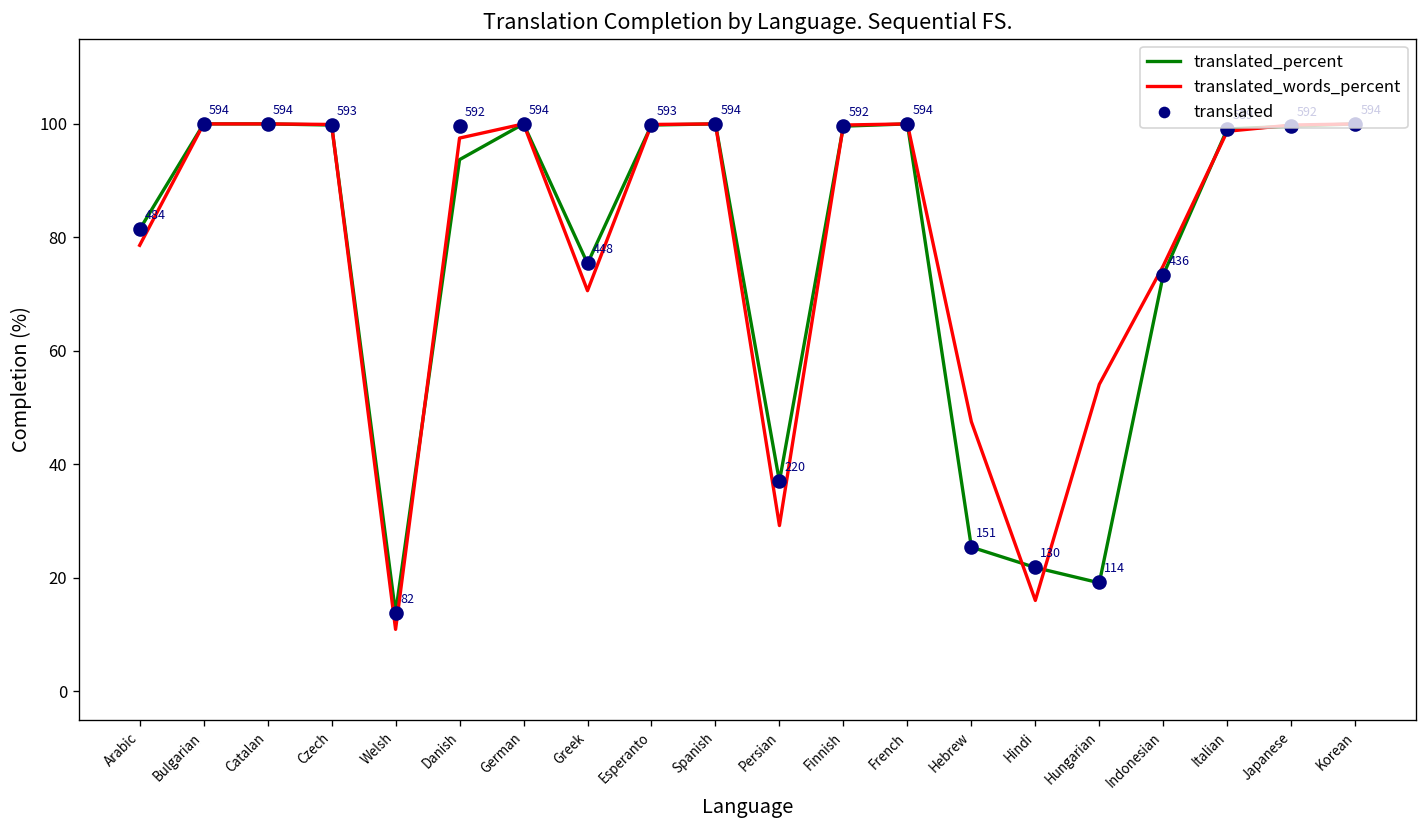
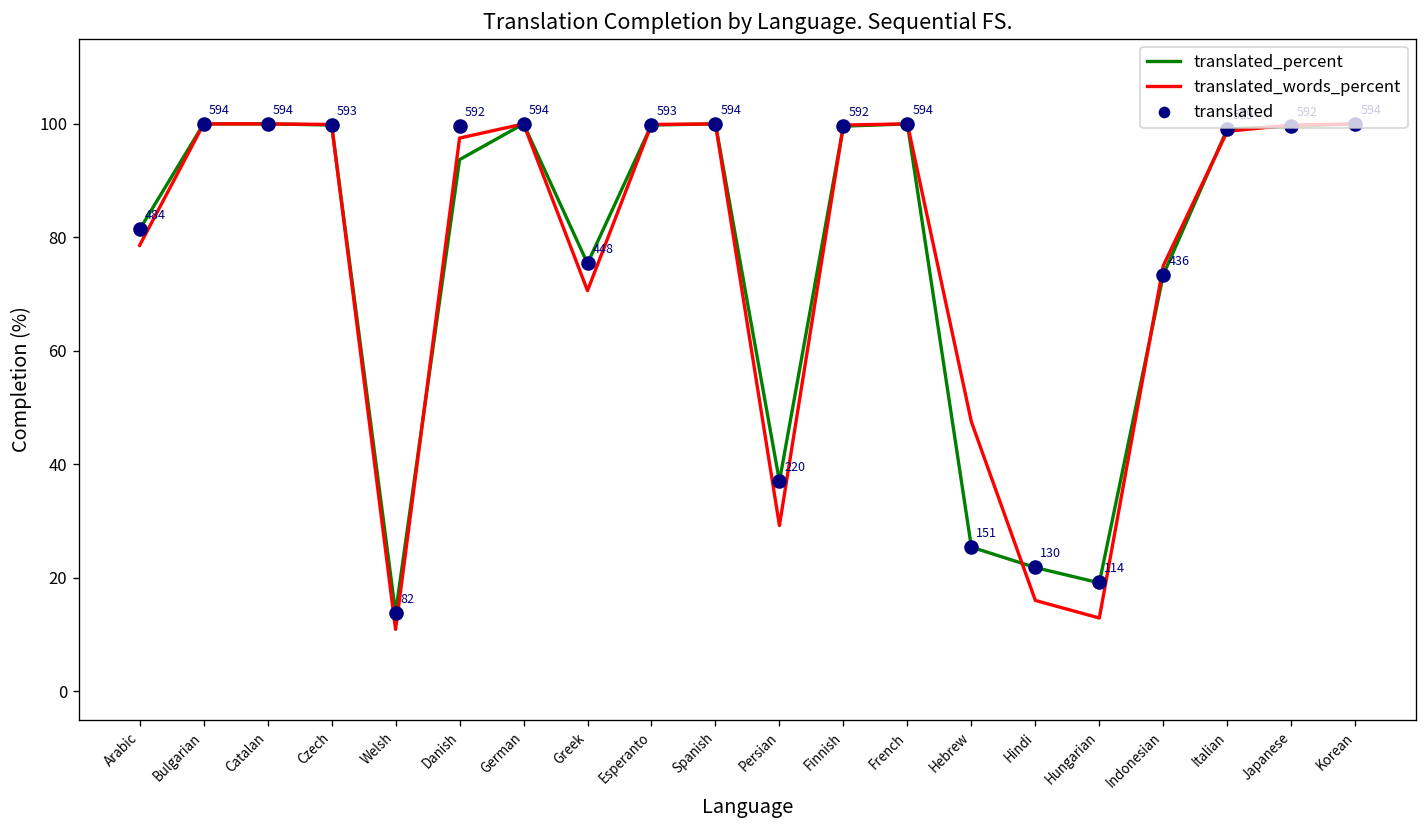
  {
    "translated_percent": {
      "Danish": 94
    },
    "translated_words_percent": {
      "Arabic": 79,
      "Welsh": 11,
      "Greek": 71,
      "Persian": 29,
      "Hebrew": 48,
      "Hindi": 16,
-     "Hungarian": 54
+     "Hungarian": 13
    }
  }
